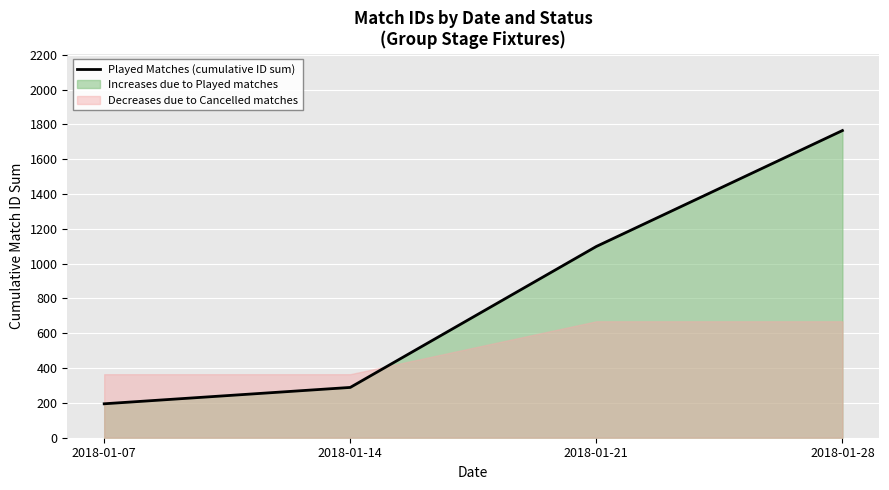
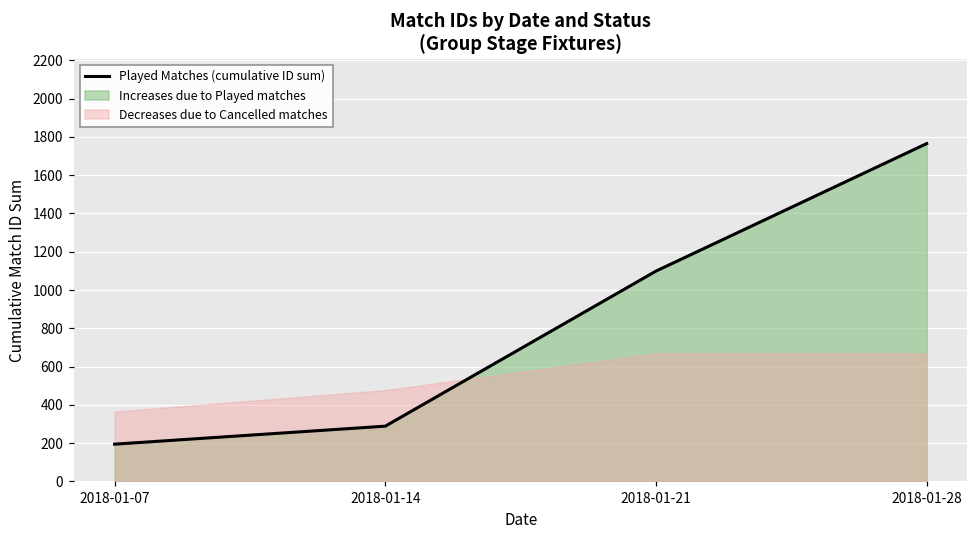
  {
    "Increases due to Played matches": {
      "2018-01-07": 200,
      "2018-01-14": 290,
      "2018-01-21": 1100,
      "2018-01-28": 1770
    },
    "Decreases due to Cancelled matches": {
      "2018-01-07": 370,
-     "2018-01-14": 370,
+     "2018-01-14": 480,
      "2018-01-21": 670,
      "2018-01-28": 670
    }
  }
